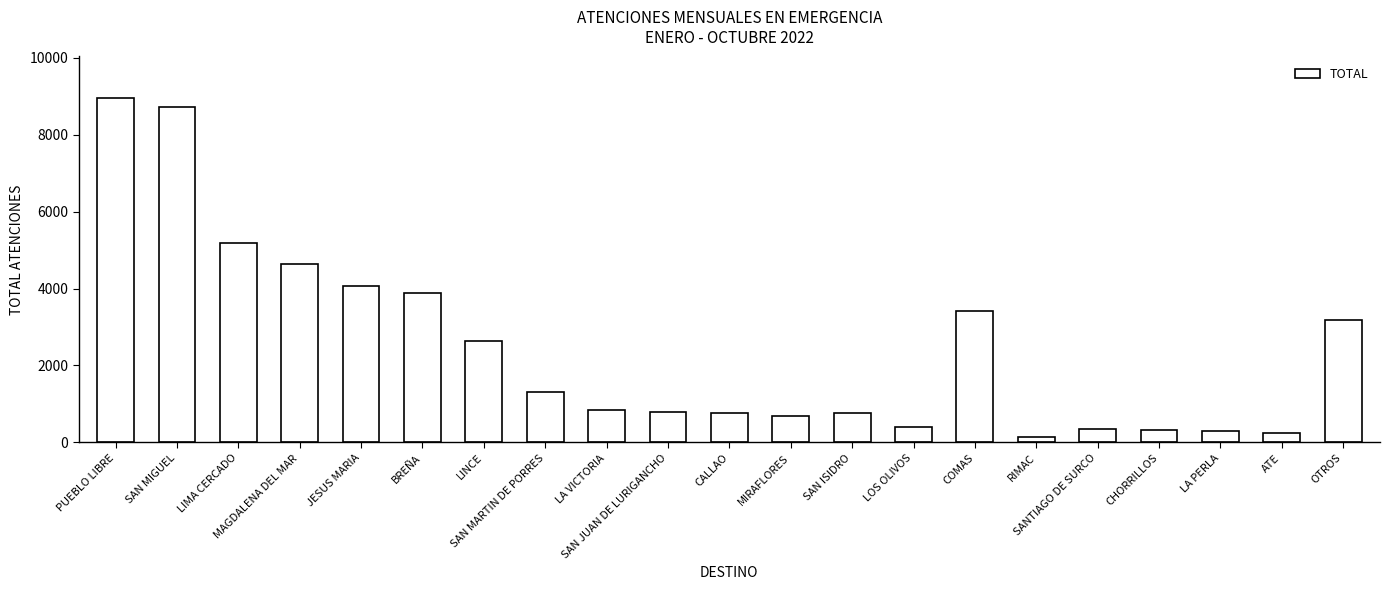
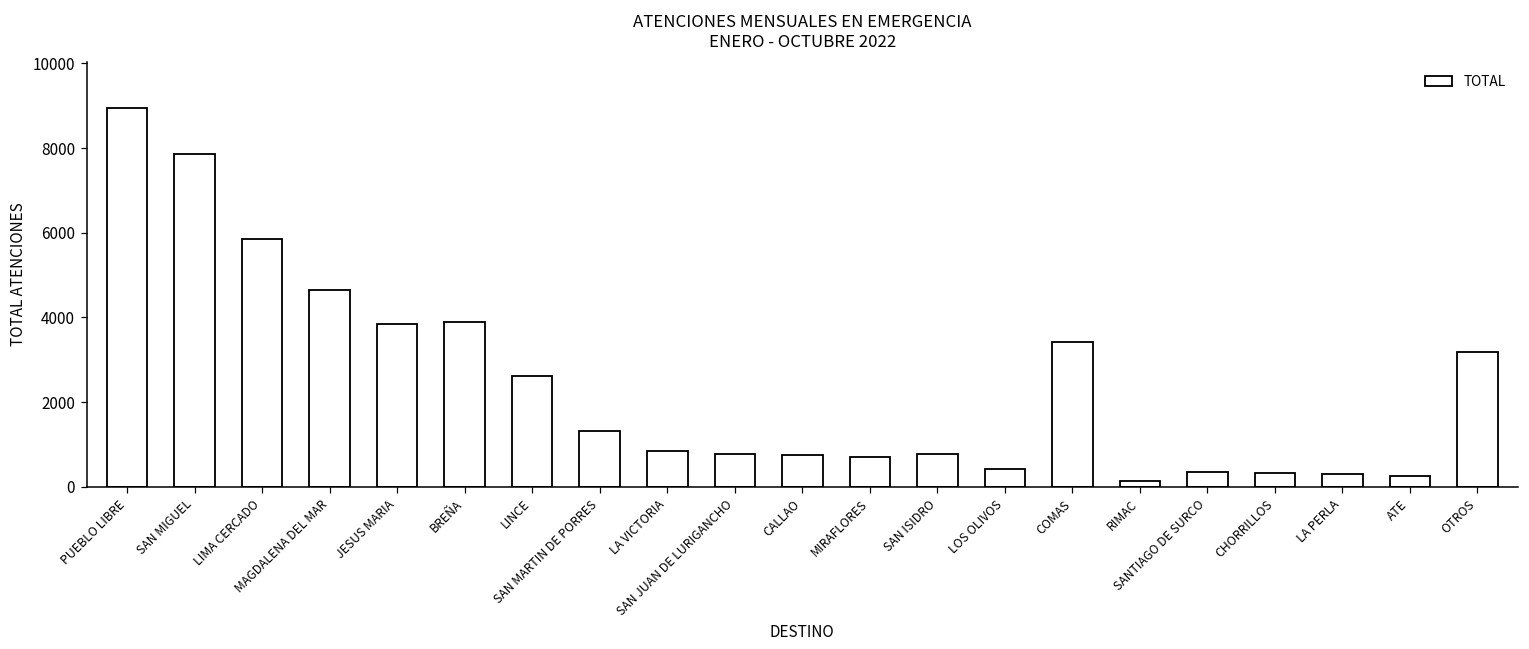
  {
    "PUEBLO LIBRE": 9000,
-   "SAN MIGUEL": 8700,
-   "LIMA CERCADO": 5200,
+   "SAN MIGUEL": 7900,
+   "LIMA CERCADO": 5800,
    "MAGDALENA DEL MAR": 4600,
-   "JESUS MARIA": 4100,
+   "JESUS MARIA": 3800,
    "BREÑA": 3900,
    "LINCE": 2600,
    "SAN MARTIN DE PORRES": 1300,
    "LA VICTORIA": 800,
    "SAN JUAN DE LURIGANCHO": 800,
    "CALLAO": 800,
    "MIRAFLORES": 700,
    "SAN ISIDRO": 800,
    "LOS OLIVOS": 400,
    "COMAS": 3400,
    "RIMAC": 100,
    "SANTIAGO DE SURCO": 300,
    "CHORRILLOS": 300,
    "LA PERLA": 300,
    "ATE": 200,
    "OTROS": 3200
  }
